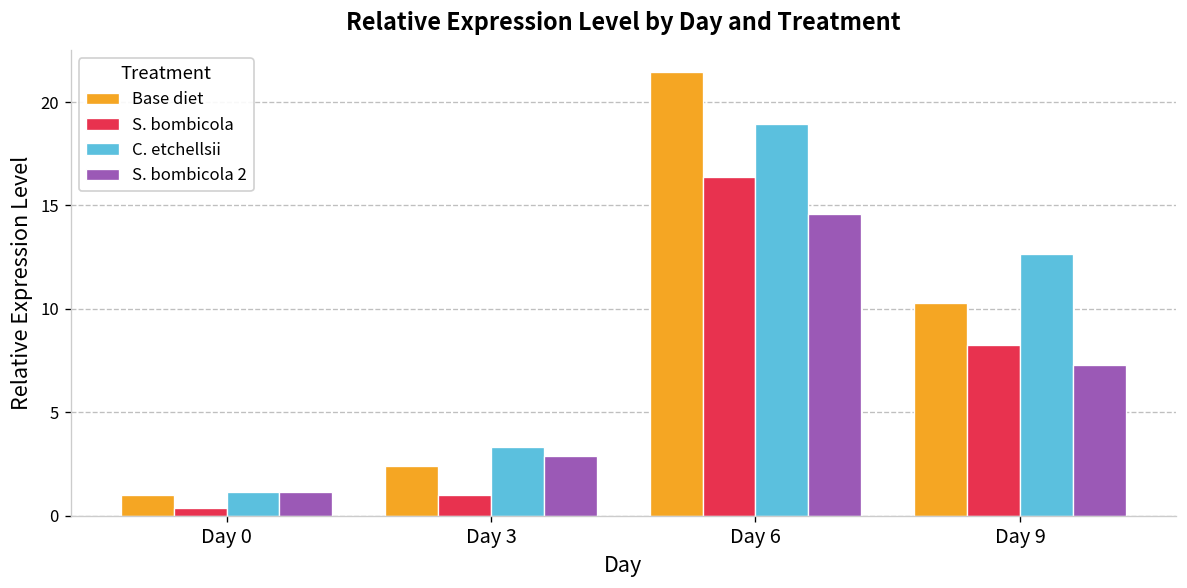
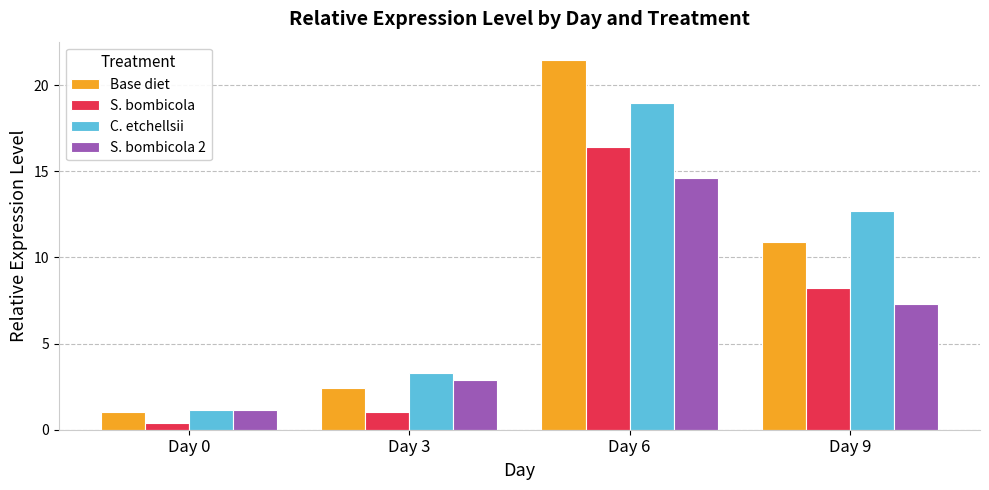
  {
    "Base diet": {
      "Day 0": 1.0,
      "Day 3": 2.4,
      "Day 6": 21.4,
-     "Day 9": 10.3
+     "Day 9": 10.9
    },
    "S. bombicola": {
      "Day 0": 0.4,
      "Day 3": 1.0,
      "Day 6": 16.4,
      "Day 9": 8.2
    },
    "C. etchellsii": {
      "Day 0": 1.2,
      "Day 3": 3.3,
      "Day 6": 18.9,
      "Day 9": 12.7
    },
    "S. bombicola 2": {
      "Day 0": 1.1,
      "Day 3": 2.9,
      "Day 6": 14.6,
      "Day 9": 7.3
    }
  }
